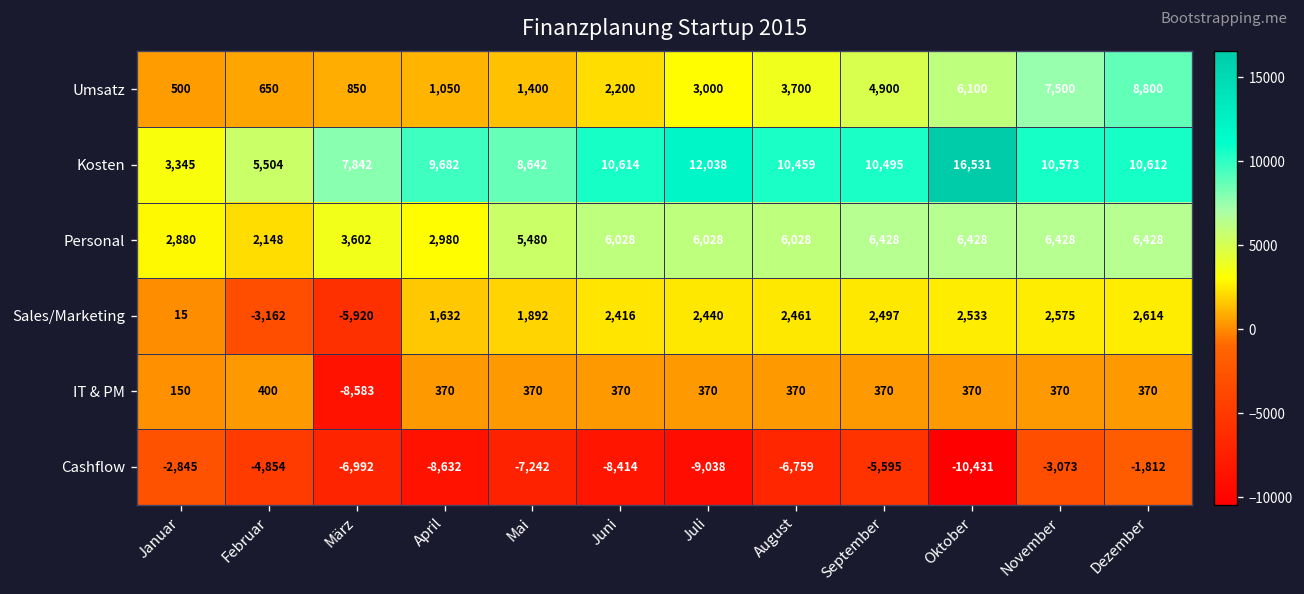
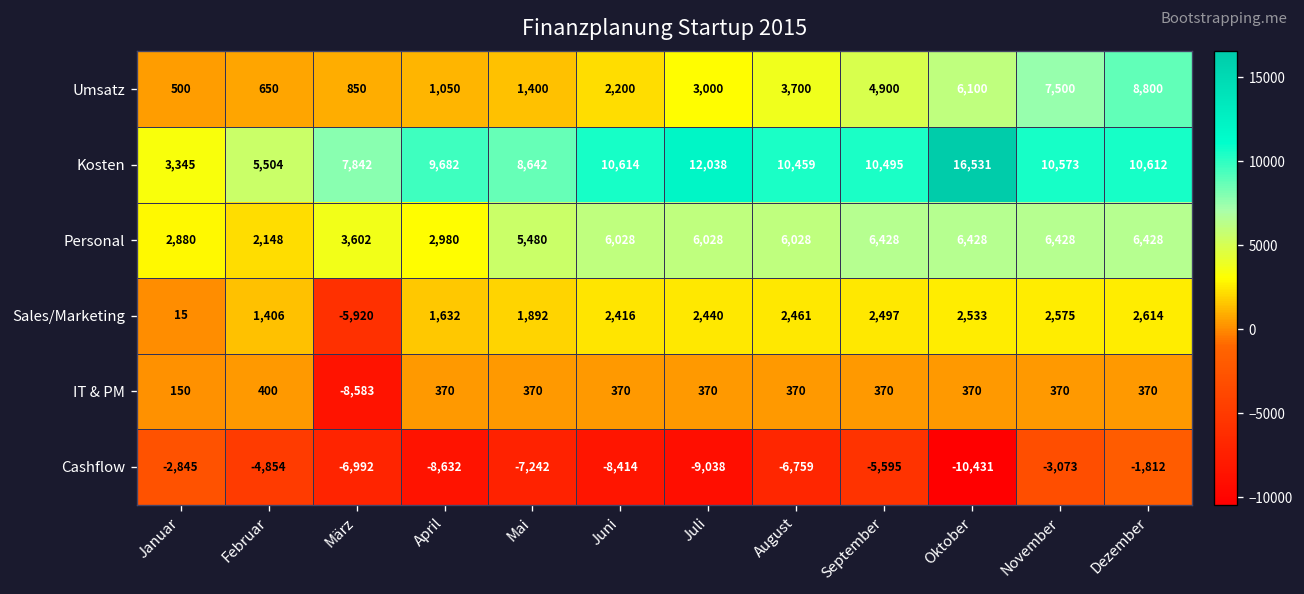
  {
    "Umsatz": {
      "Januar": "500",
      "Februar": "650",
      "März": "850",
      "April": "1,050",
      "Mai": "1,400",
      "Juni": "2,200",
      "Juli": "3,000",
      "August": "3,700",
      "September": "4,900",
      "Oktober": "6,100",
      "November": "7,500",
      "Dezember": "8,800"
    },
    "Kosten": {
      "Januar": "3,345",
      "Februar": "5,504",
      "März": "7,842",
      "April": "9,682",
      "Mai": "8,642",
      "Juni": "10,614",
      "Juli": "12,038",
      "August": "10,459",
      "September": "10,495",
      "Oktober": "16,531",
      "November": "10,573",
      "Dezember": "10,612"
    },
    "Personal": {
      "Januar": "2,880",
      "Februar": "2,148",
      "März": "3,602",
      "April": "2,980",
      "Mai": "5,480",
      "Juni": "6,028",
      "Juli": "6,028",
      "August": "6,028",
      "September": "6,428",
      "Oktober": "6,428",
      "November": "6,428",
      "Dezember": "6,428"
    },
    "Sales/Marketing": {
      "Januar": "15",
-     "Februar": "-3,162",
+     "Februar": "1,406",
      "März": "-5,920",
      "April": "1,632",
      "Mai": "1,892",
      "Juni": "2,416",
      "Juli": "2,440",
      "August": "2,461",
      "September": "2,497",
      "Oktober": "2,533",
      "November": "2,575",
      "Dezember": "2,614"
    },
    "IT & PM": {
      "Januar": "150",
      "Februar": "400",
      "März": "-8,583",
      "April": "370",
      "Mai": "370",
      "Juni": "370",
      "Juli": "370",
      "August": "370",
      "September": "370",
      "Oktober": "370",
      "November": "370",
      "Dezember": "370"
    },
    "Cashflow": {
      "Januar": "-2,845",
      "Februar": "-4,854",
      "März": "-6,992",
      "April": "-8,632",
      "Mai": "-7,242",
      "Juni": "-8,414",
      "Juli": "-9,038",
      "August": "-6,759",
      "September": "-5,595",
      "Oktober": "-10,431",
      "November": "-3,073",
      "Dezember": "-1,812"
    }
  }
